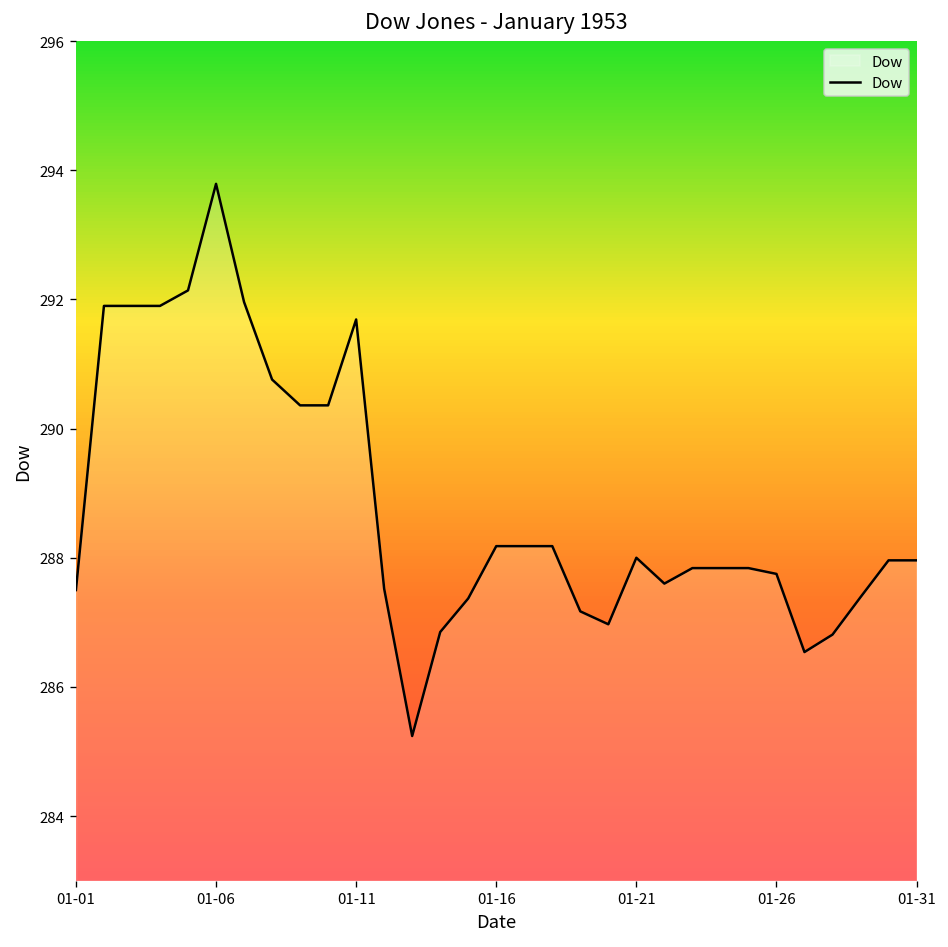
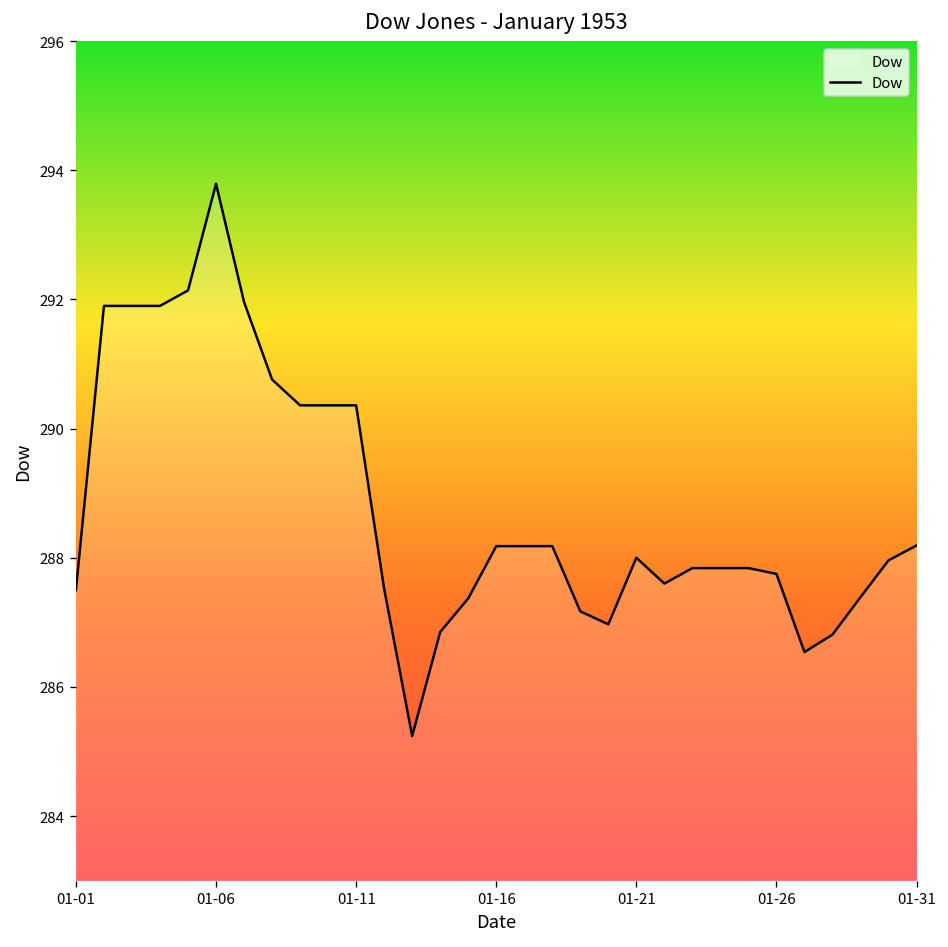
  {
    "01-01": 287.5,
    "01-06": 293.8,
-   "01-11": 291.7,
+   "01-11": 290.4,
    "01-16": 288.2,
    "01-21": 288.0,
    "01-26": 287.8,
-   "01-31": 288.0
+   "01-31": 288.2
  }
